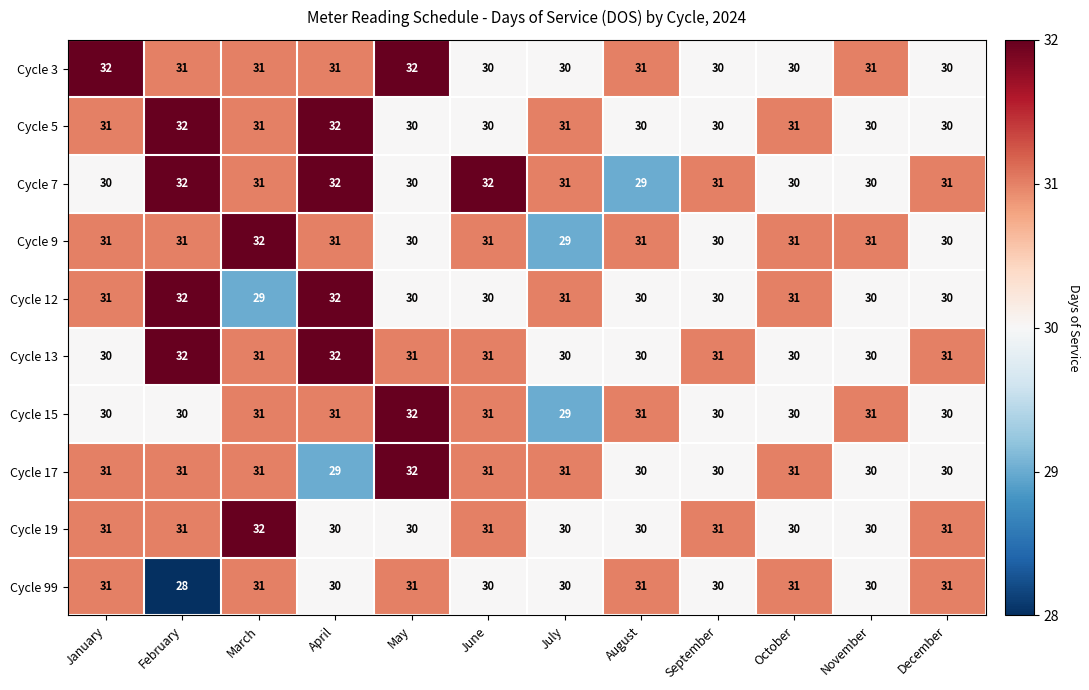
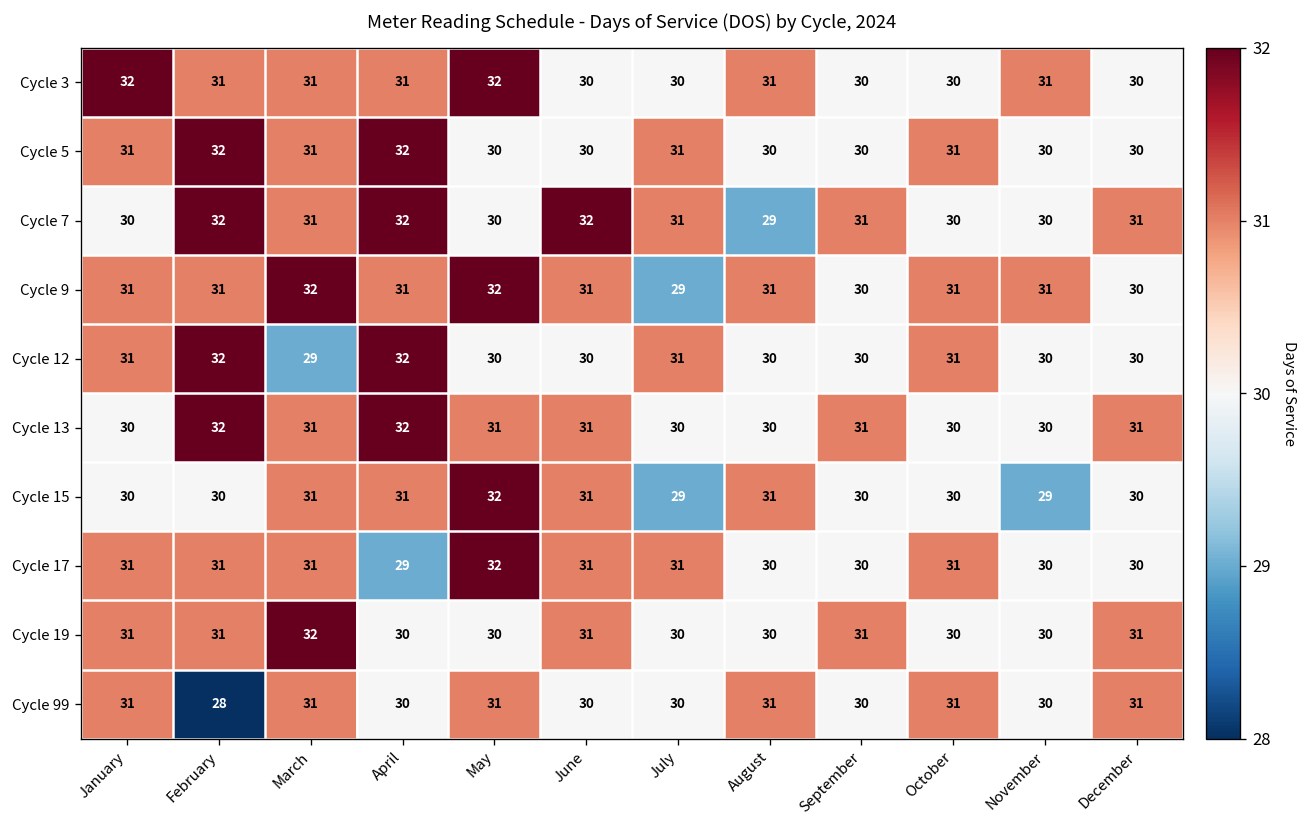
  {
    "Cycle 3": {
      "January": 32,
      "February": 31,
      "March": 31,
      "April": 31,
      "May": 32,
      "June": 30,
      "July": 30,
      "August": 31,
      "September": 30,
      "October": 30,
      "November": 31,
      "December": 30
    },
    "Cycle 5": {
      "January": 31,
      "February": 32,
      "March": 31,
      "April": 32,
      "May": 30,
      "June": 30,
      "July": 31,
      "August": 30,
      "September": 30,
      "October": 31,
      "November": 30,
      "December": 30
    },
    "Cycle 7": {
      "January": 30,
      "February": 32,
      "March": 31,
      "April": 32,
      "May": 30,
      "June": 32,
      "July": 31,
      "August": 29,
      "September": 31,
      "October": 30,
      "November": 30,
      "December": 31
    },
    "Cycle 9": {
      "January": 31,
      "February": 31,
      "March": 32,
      "April": 31,
-     "May": 30,
+     "May": 32,
      "June": 31,
      "July": 29,
      "August": 31,
      "September": 30,
      "October": 31,
      "November": 31,
      "December": 30
    },
    "Cycle 12": {
      "January": 31,
      "February": 32,
      "March": 29,
      "April": 32,
      "May": 30,
      "June": 30,
      "July": 31,
      "August": 30,
      "September": 30,
      "October": 31,
      "November": 30,
      "December": 30
    },
    "Cycle 13": {
      "January": 30,
      "February": 32,
      "March": 31,
      "April": 32,
      "May": 31,
      "June": 31,
      "July": 30,
      "August": 30,
      "September": 31,
      "October": 30,
      "November": 30,
      "December": 31
    },
    "Cycle 15": {
      "January": 30,
      "February": 30,
      "March": 31,
      "April": 31,
      "May": 32,
      "June": 31,
      "July": 29,
      "August": 31,
      "September": 30,
      "October": 30,
-     "November": 31,
+     "November": 29,
      "December": 30
    },
    "Cycle 17": {
      "January": 31,
      "February": 31,
      "March": 31,
      "April": 29,
      "May": 32,
      "June": 31,
      "July": 31,
      "August": 30,
      "September": 30,
      "October": 31,
      "November": 30,
      "December": 30
    },
    "Cycle 19": {
      "January": 31,
      "February": 31,
      "March": 32,
      "April": 30,
      "May": 30,
      "June": 31,
      "July": 30,
      "August": 30,
      "September": 31,
      "October": 30,
      "November": 30,
      "December": 31
    },
    "Cycle 99": {
      "January": 31,
      "February": 28,
      "March": 31,
      "April": 30,
      "May": 31,
      "June": 30,
      "July": 30,
      "August": 31,
      "September": 30,
      "October": 31,
      "November": 30,
      "December": 31
    }
  }
